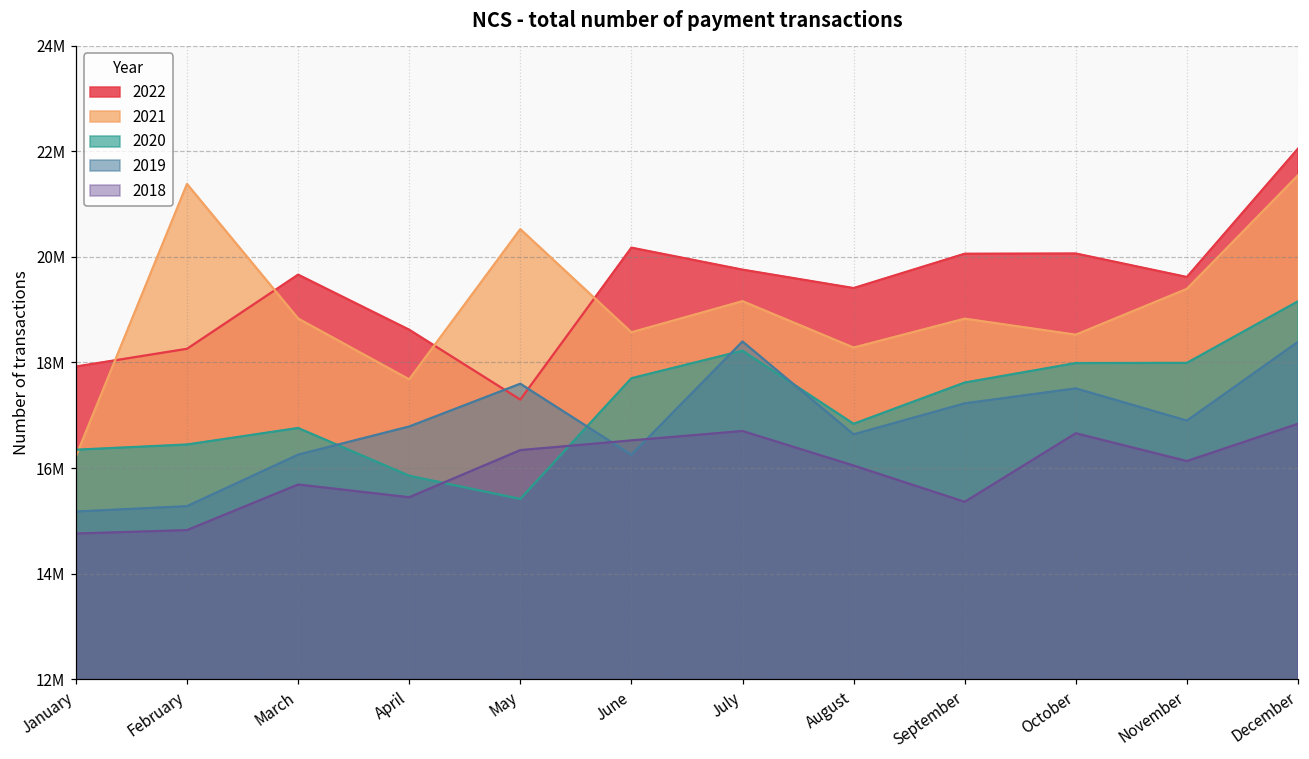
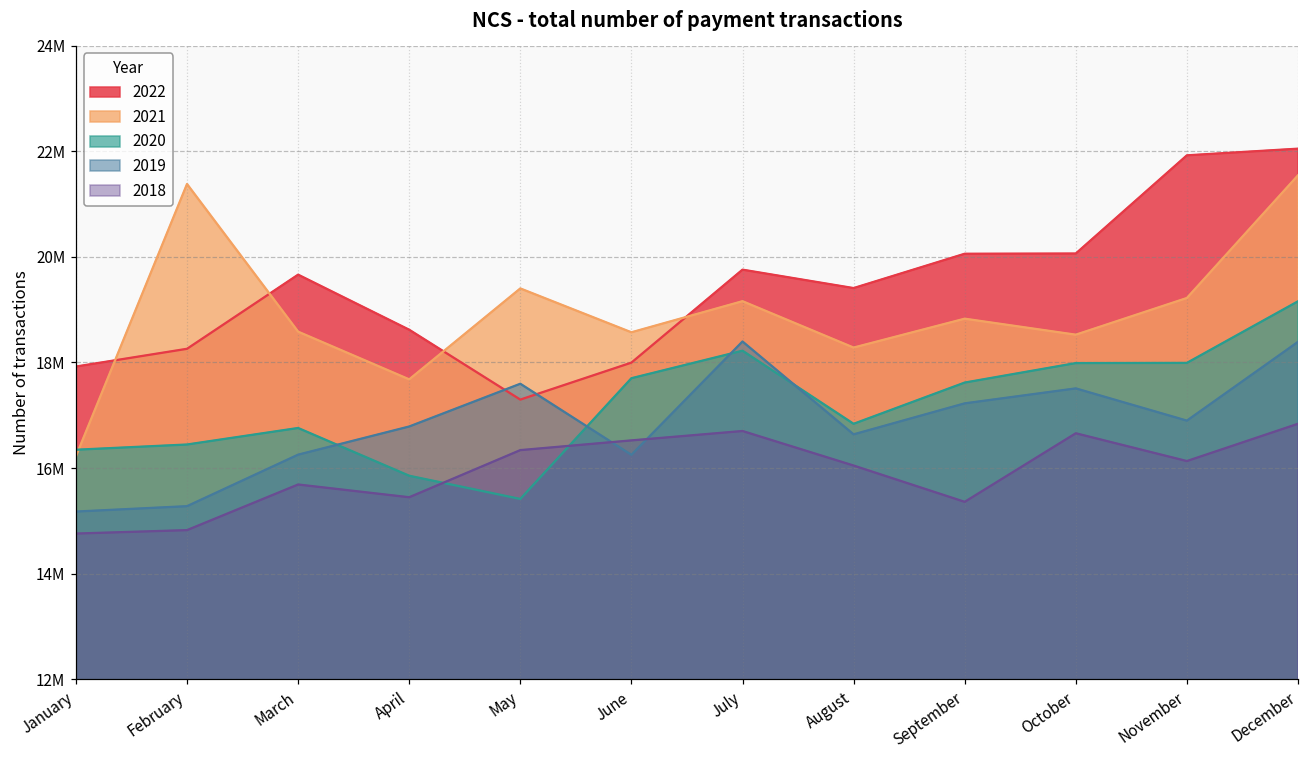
  {
    "2022": {
      "January": 17900000,
      "February": 18300000,
      "March": 19700000,
      "April": 18600000,
      "May": 17300000,
-     "June": 20200000,
+     "June": 18000000,
      "July": 19800000,
      "August": 19400000,
      "September": 20100000,
      "October": 20100000,
-     "November": 19600000,
+     "November": 21900000,
      "December": 22100000
    },
    "2021": {
      "January": 16200000,
      "February": 21400000,
-     "March": 18800000,
+     "March": 18600000,
      "April": 17700000,
-     "May": 20500000,
+     "May": 19400000,
      "June": 18600000,
      "July": 19200000,
      "August": 18300000,
      "September": 18800000,
      "October": 18500000,
-     "November": 19400000,
+     "November": 19200000,
      "December": 21500000
    }
  }
